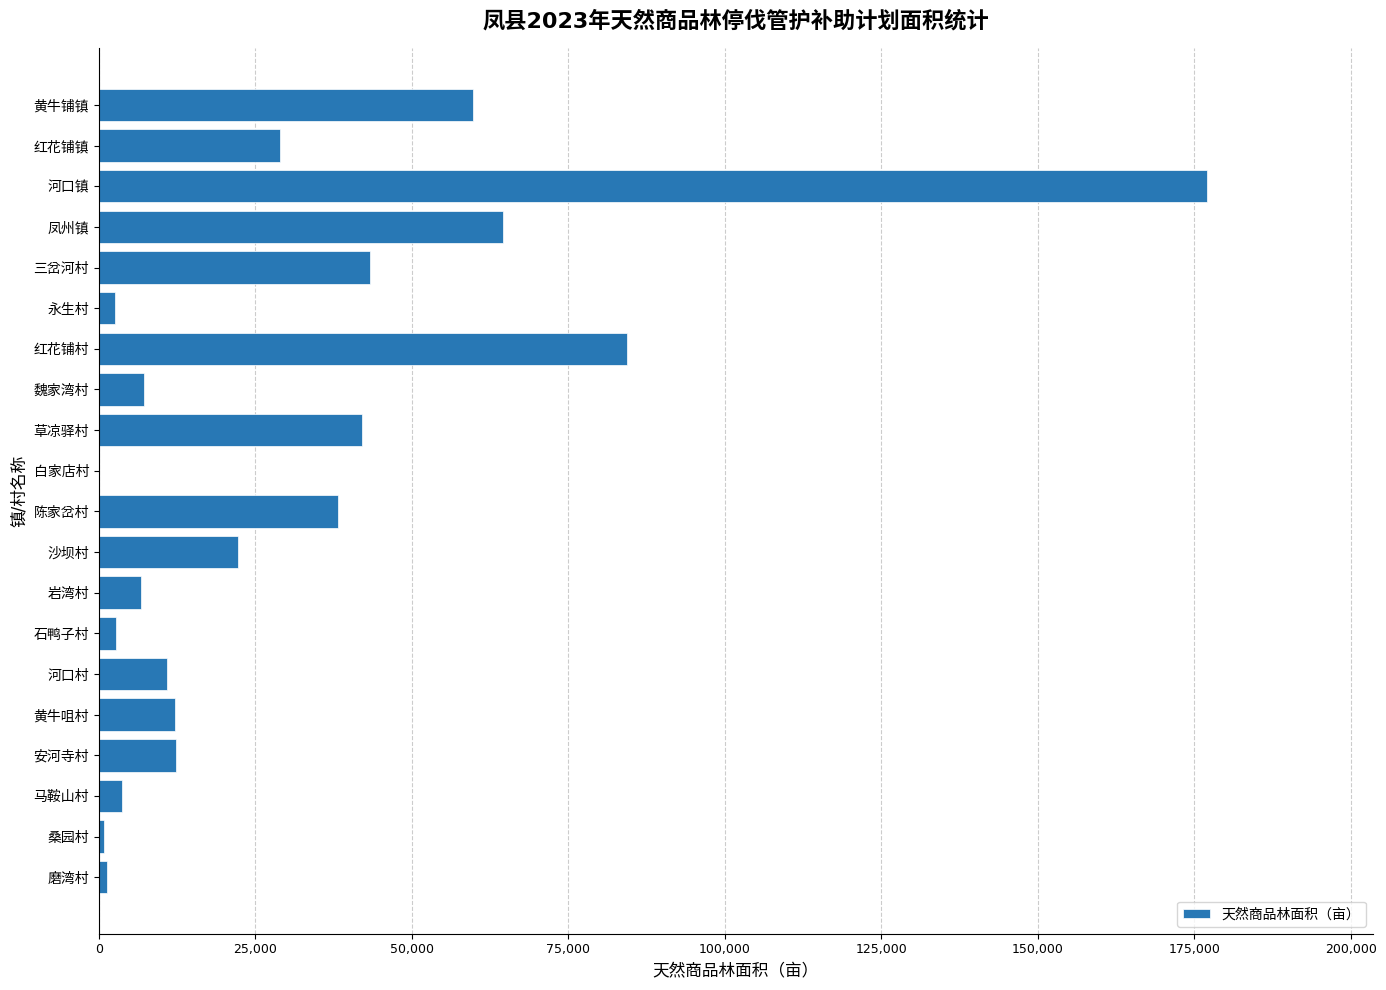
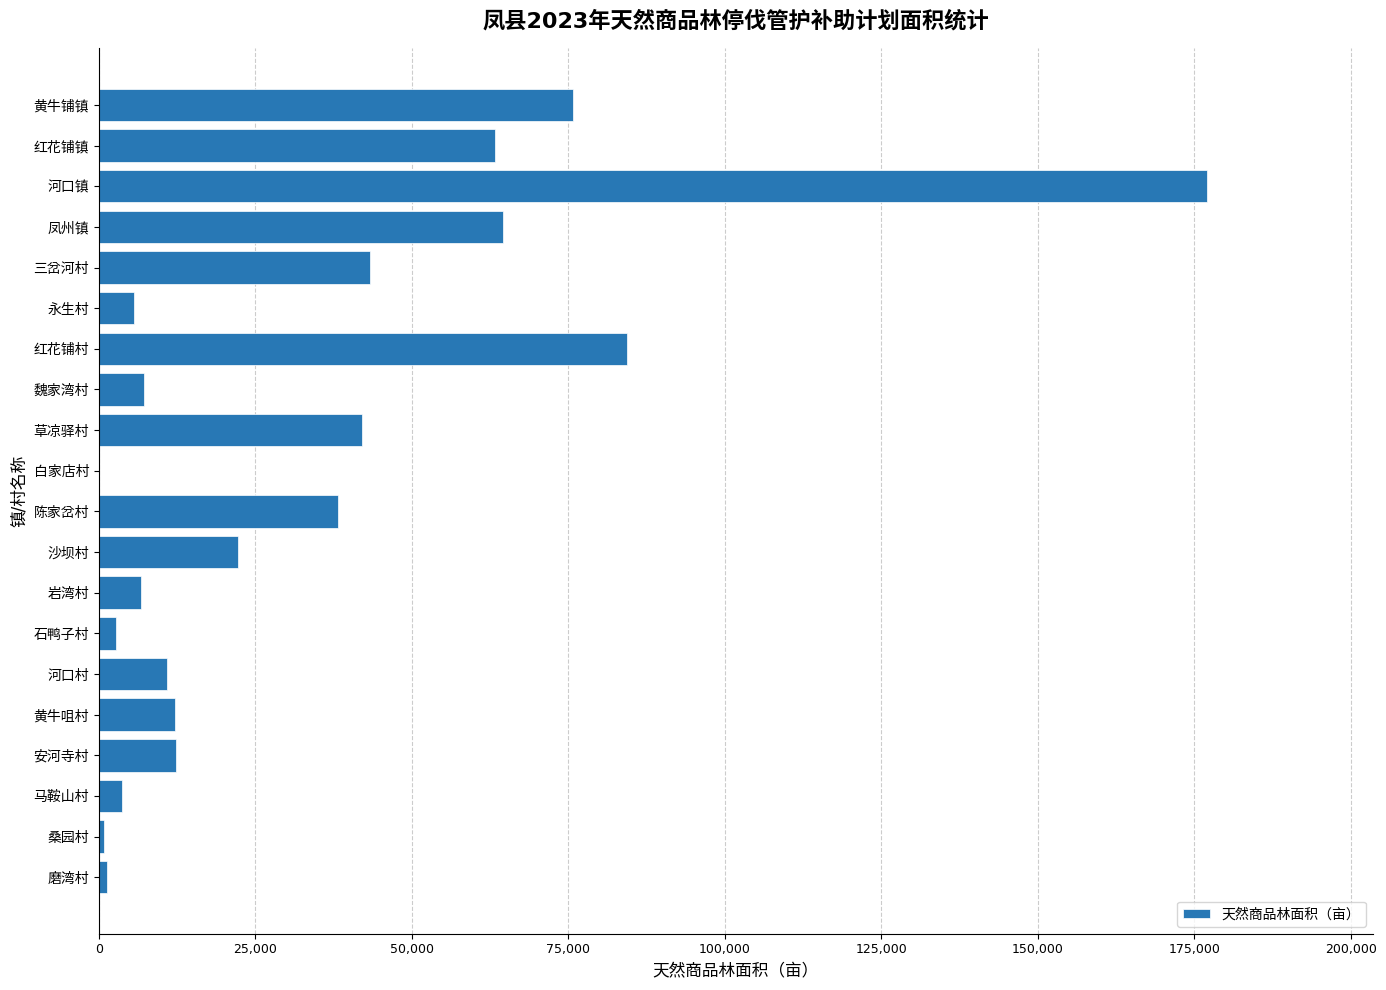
  {
-   "黄牛铺镇": "60,000",
-   "红花铺镇": "29,000",
+   "黄牛铺镇": "76,000",
+   "红花铺镇": "63,000",
    "河口镇": "177,000",
    "凤州镇": "65,000",
    "三岔河村": "43,000",
-   "永生村": "3,000",
+   "永生村": "6,000",
    "红花铺村": "84,000",
    "魏家湾村": "7,000",
    "草凉驿村": "42,000",
    "陈家岔村": "38,000",
    "沙坝村": "22,000",
    "岩湾村": "7,000",
    "石鸭子村": "3,000",
    "河口村": "11,000",
    "黄牛咀村": "12,000",
    "安河寺村": "12,000",
    "马鞍山村": "4,000",
    "桑园村": "1,000",
    "磨湾村": "1,000"
  }
